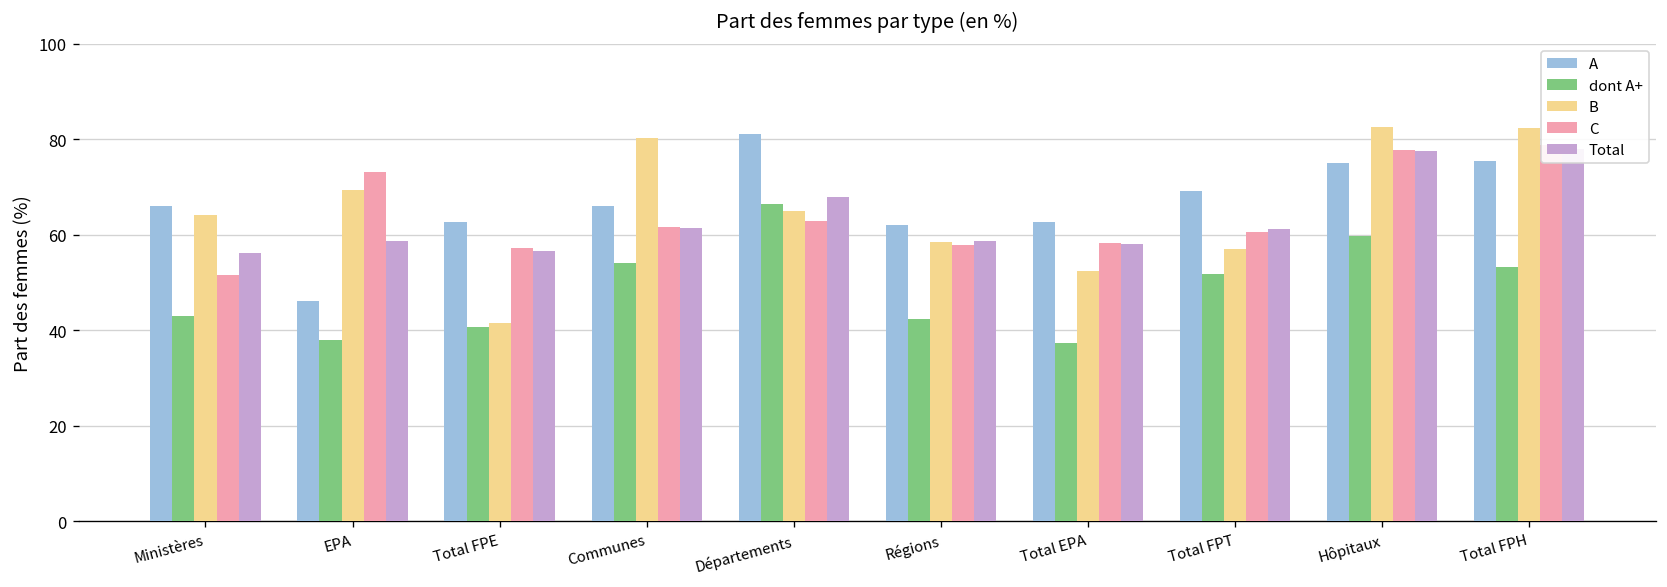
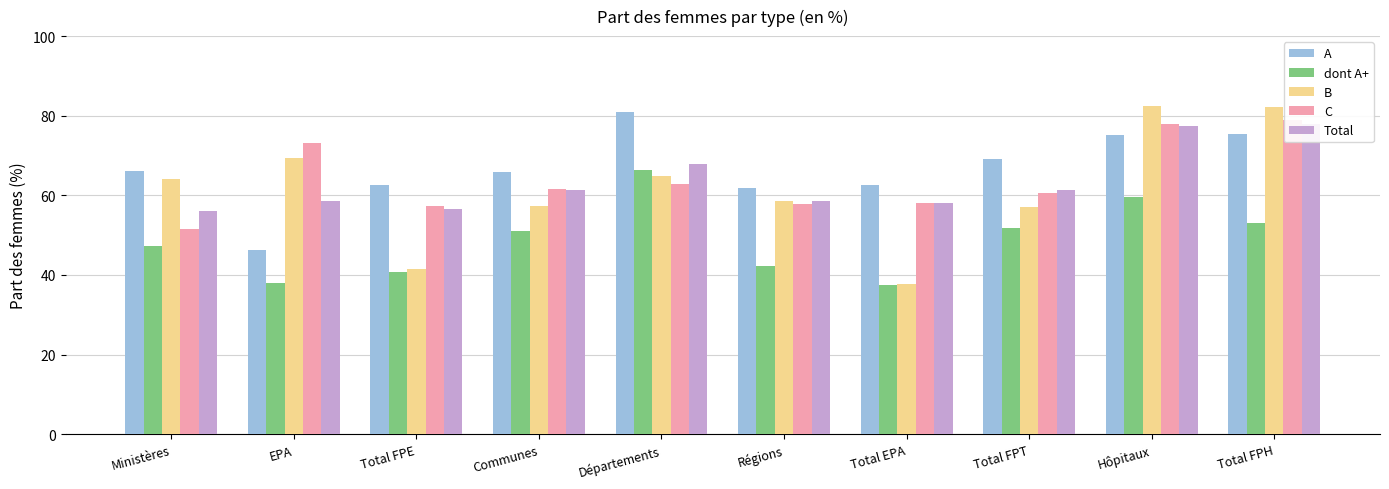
  {
    "dont A+": {
-     "Ministères": 43,
+     "Ministères": 47,
      "EPA": 38,
      "Total FPE": 41,
-     "Communes": 54,
+     "Communes": 51,
      "Départements": 66,
      "Régions": 42,
      "Total EPA": 37,
      "Total FPT": 52,
      "Hôpitaux": 60,
      "Total FPH": 53
    },
    "B": {
      "Ministères": 64,
      "EPA": 69,
      "Total FPE": 42,
-     "Communes": 80,
+     "Communes": 57,
      "Départements": 65,
      "Régions": 59,
-     "Total EPA": 52,
+     "Total EPA": 38,
      "Total FPT": 57,
      "Hôpitaux": 83,
      "Total FPH": 82
    }
  }
